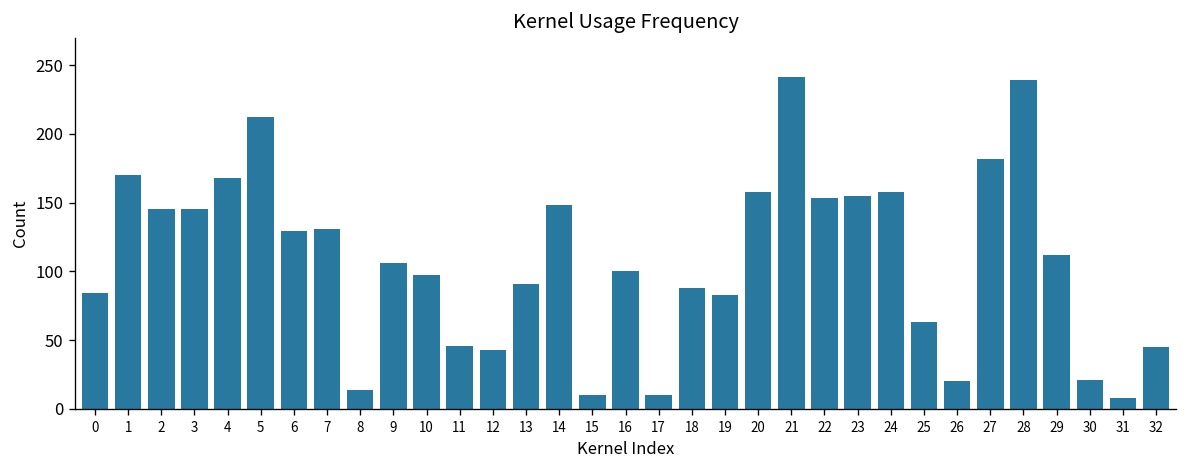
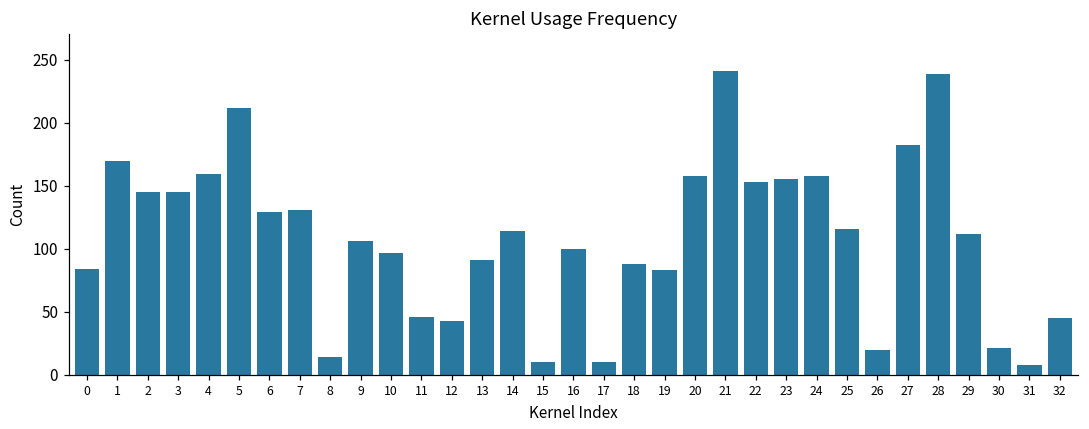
  {
    "0": 84,
    "1": 170,
    "2": 145,
    "3": 145,
-   "4": 168,
+   "4": 159,
    "5": 212,
    "6": 129,
    "7": 131,
    "8": 14,
    "9": 106,
    "10": 97,
    "11": 46,
    "12": 43,
    "13": 91,
-   "14": 148,
+   "14": 114,
    "15": 10,
    "16": 100,
    "17": 10,
    "18": 88,
    "19": 83,
    "20": 158,
    "21": 241,
    "22": 153,
    "23": 155,
    "24": 158,
-   "25": 63,
+   "25": 116,
    "26": 20,
    "27": 182,
    "28": 239,
    "29": 112,
    "30": 21,
    "31": 8,
    "32": 45
  }
